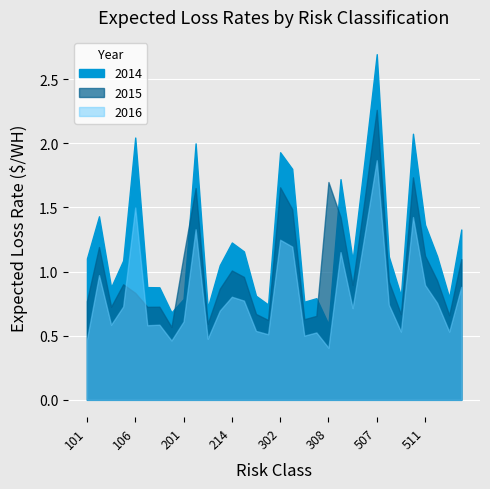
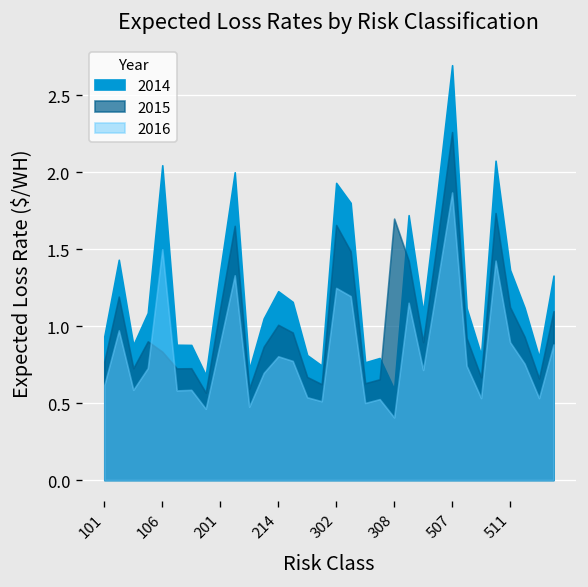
  {
    "2014": {
-     "101": 1.10,
+     "101": 0.93,
      "106": 2.04,
-     "201": 0.79,
+     "201": 1.36,
      "214": 1.23,
      "302": 1.93,
      "308": 0.59,
      "507": 2.69,
      "511": 1.36
    },
    "2015": {
      "101": 0.77,
      "106": 0.83,
      "201": 1.12,
      "214": 1.01,
      "302": 1.66,
      "308": 1.70,
      "507": 2.26,
      "511": 1.12
    },
    "2016": {
-     "101": 0.47,
+     "101": 0.62,
      "106": 1.50,
-     "201": 0.61,
+     "201": 0.89,
      "214": 0.80,
      "302": 1.25,
      "308": 0.41,
      "507": 1.87,
      "511": 0.90
    }
  }
